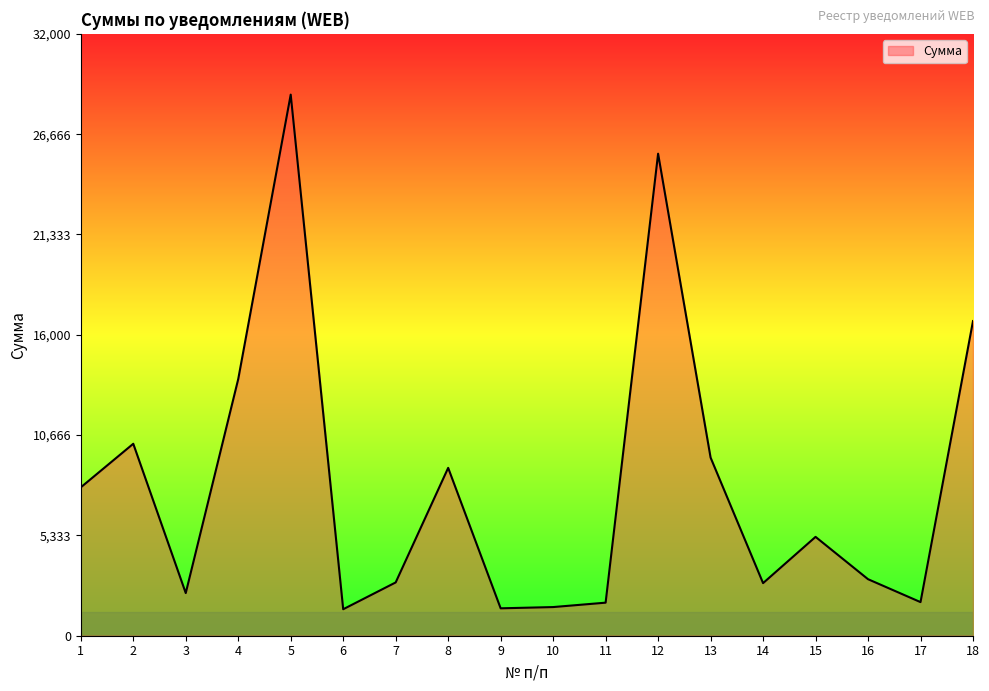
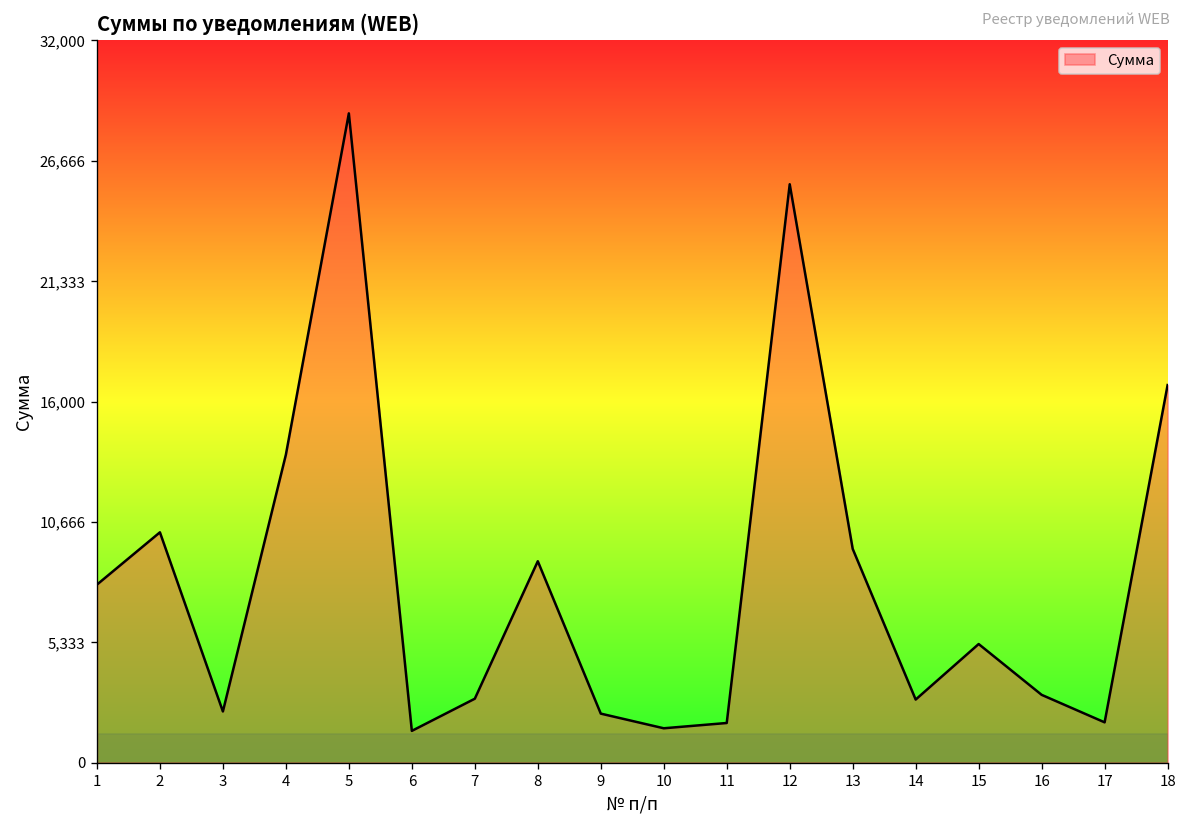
  {
    "1": "7,900",
    "2": "10,200",
    "3": "2,300",
    "4": "13,600",
    "5": "28,800",
    "6": "1,400",
    "7": "2,800",
    "8": "8,900",
-   "9": "1,500",
+   "9": "2,200",
    "10": "1,500",
    "11": "1,800",
    "12": "25,600",
    "13": "9,500",
    "14": "2,800",
    "15": "5,300",
    "16": "3,000",
    "17": "1,800",
    "18": "16,700"
  }
